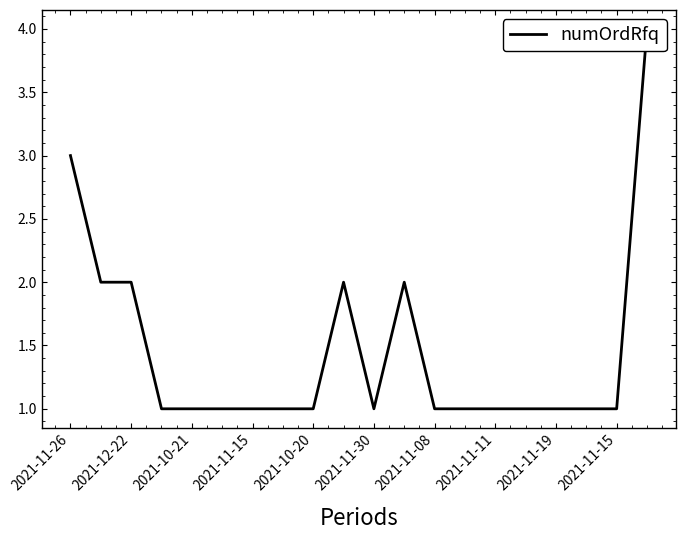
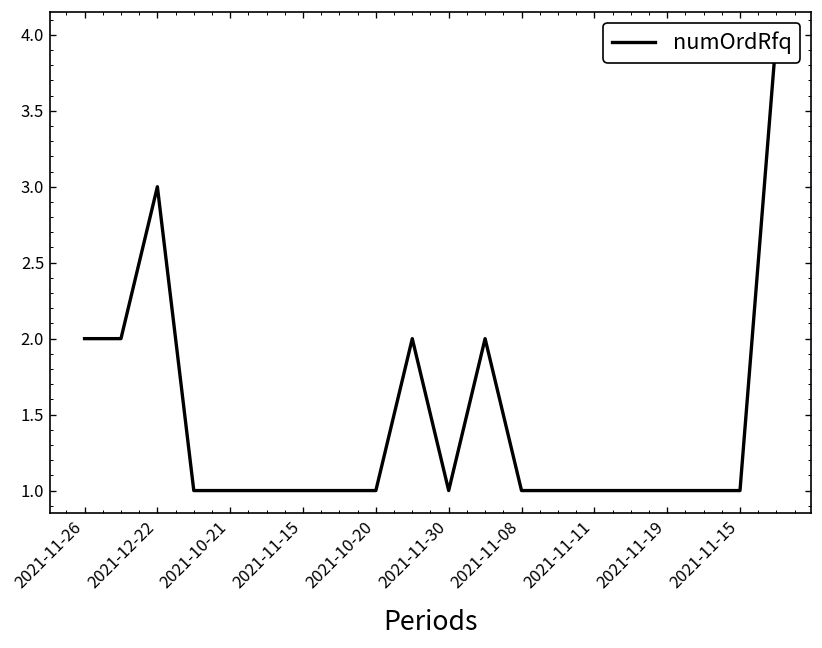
  {
-   "2021-11-26": 3,
-   "2021-12-22": 2,
+   "2021-11-26": 2,
+   "2021-12-22": 3,
    "2021-10-21": 1,
    "2021-10-20": 1,
    "2021-11-30": 1,
    "2021-11-08": 1,
    "2021-11-11": 1,
    "2021-11-19": 1
  }
